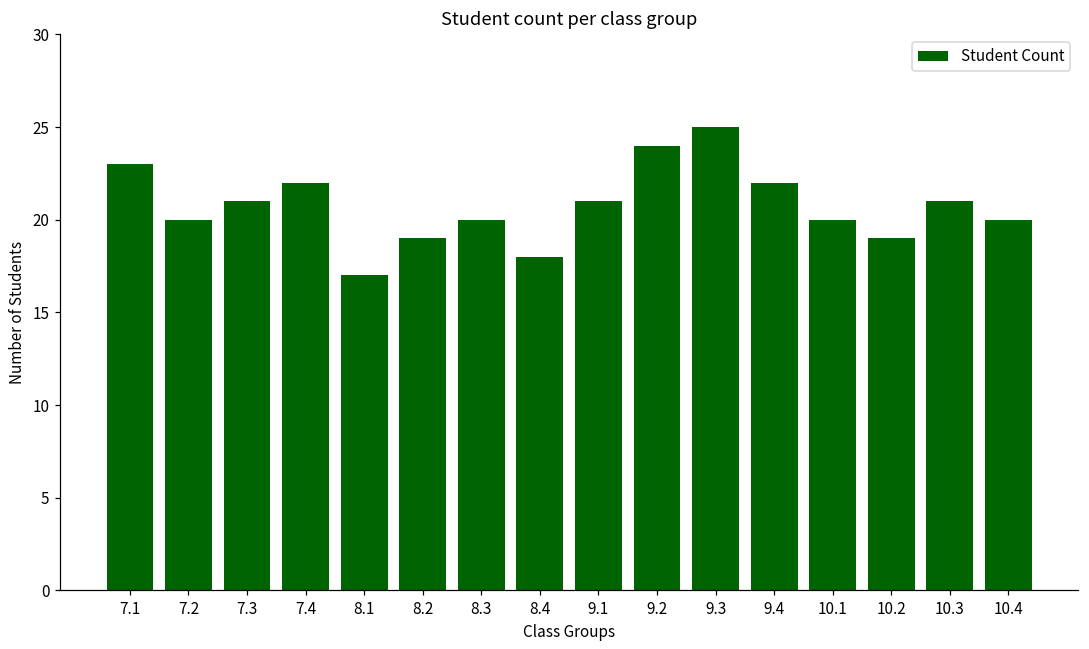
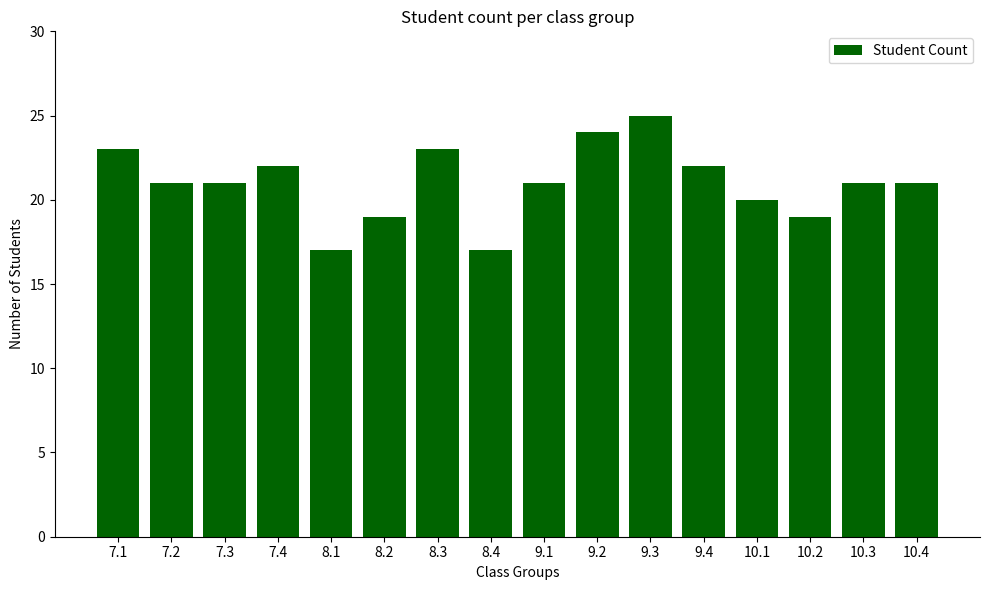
  {
    "7.1": 23,
-   "7.2": 20,
+   "7.2": 21,
    "7.3": 21,
    "7.4": 22,
    "8.1": 17,
    "8.2": 19,
-   "8.3": 20,
-   "8.4": 18,
+   "8.3": 23,
+   "8.4": 17,
    "9.1": 21,
    "9.2": 24,
    "9.3": 25,
    "9.4": 22,
    "10.1": 20,
    "10.2": 19,
    "10.3": 21,
-   "10.4": 20
+   "10.4": 21
  }
